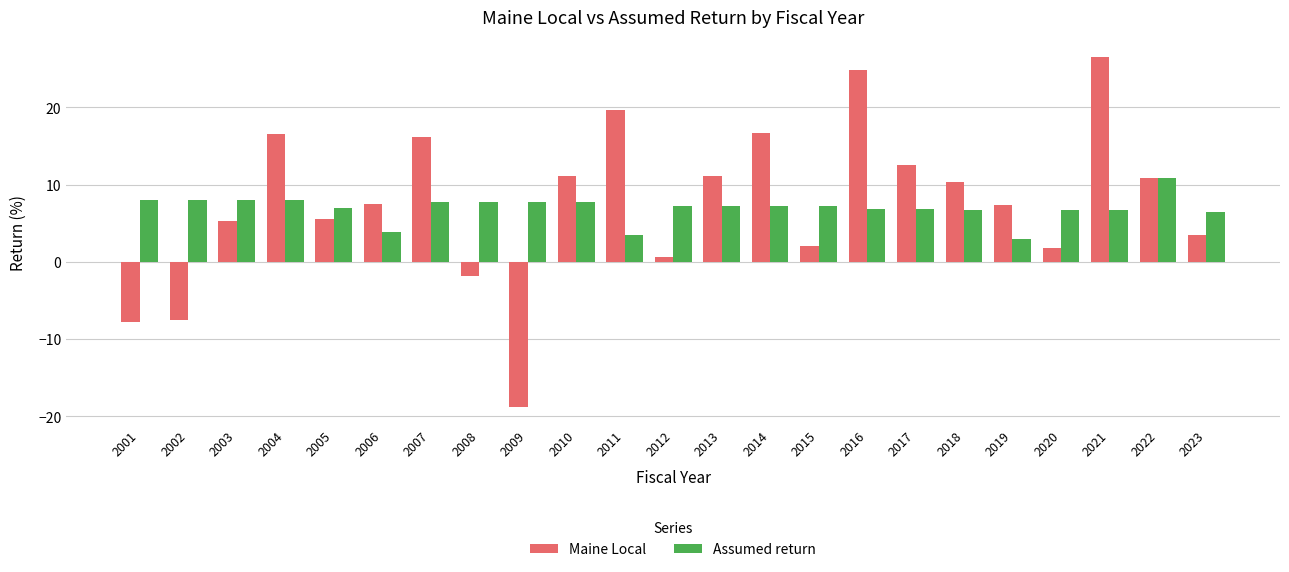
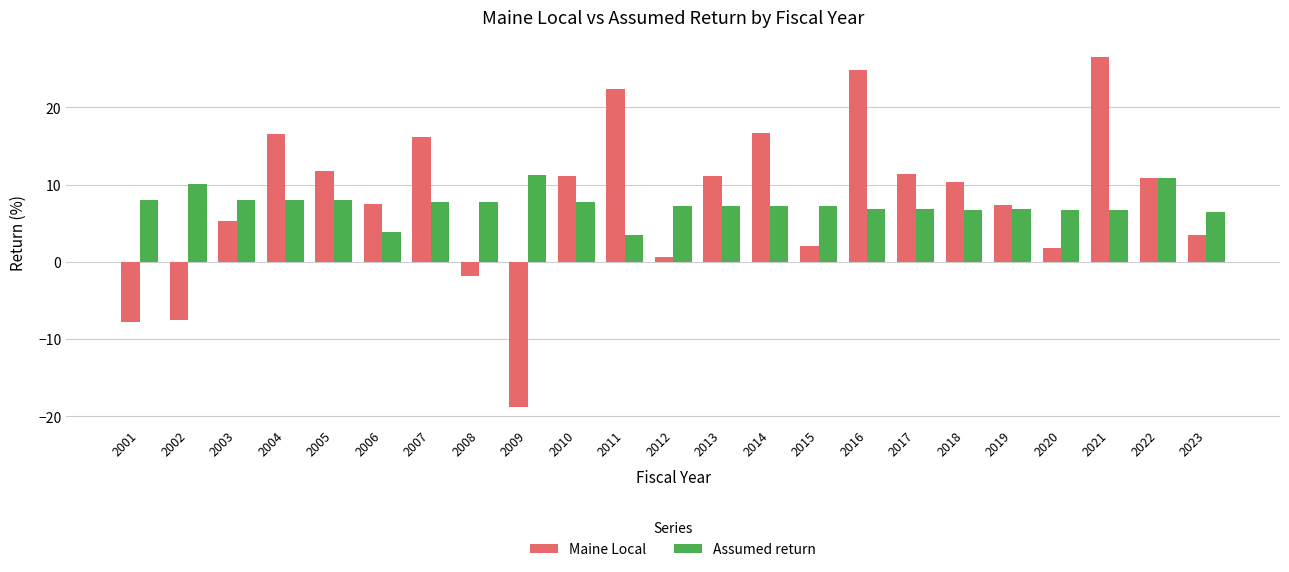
  {
    "Maine Local": {
      "2001": -8,
      "2002": -8,
      "2003": 5,
      "2004": 17,
-     "2005": 6,
+     "2005": 12,
      "2006": 8,
      "2007": 16,
      "2008": -2,
      "2009": -19,
      "2010": 11,
-     "2011": 20,
+     "2011": 22,
      "2012": 1,
      "2013": 11,
      "2014": 17,
      "2015": 2,
      "2016": 25,
-     "2017": 13,
+     "2017": 11,
      "2018": 10,
      "2019": 7,
      "2020": 2,
      "2021": 27,
      "2022": 11,
      "2023": 3
    },
    "Assumed return": {
      "2001": 8,
-     "2002": 8,
+     "2002": 10,
      "2003": 8,
      "2004": 8,
-     "2005": 7,
+     "2005": 8,
      "2006": 4,
      "2007": 8,
      "2008": 8,
-     "2009": 8,
+     "2009": 11,
      "2010": 8,
      "2011": 3,
      "2012": 7,
      "2013": 7,
      "2014": 7,
      "2015": 7,
      "2016": 7,
      "2017": 7,
      "2018": 7,
-     "2019": 3,
+     "2019": 7,
      "2020": 7,
      "2021": 7,
      "2022": 11,
      "2023": 7
    }
  }
